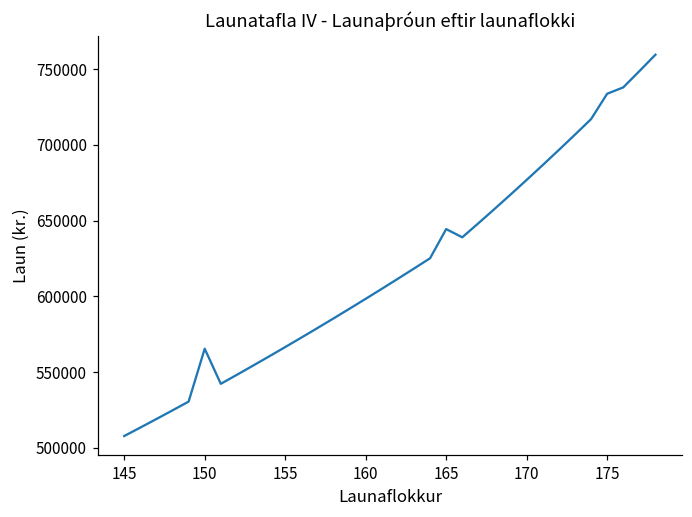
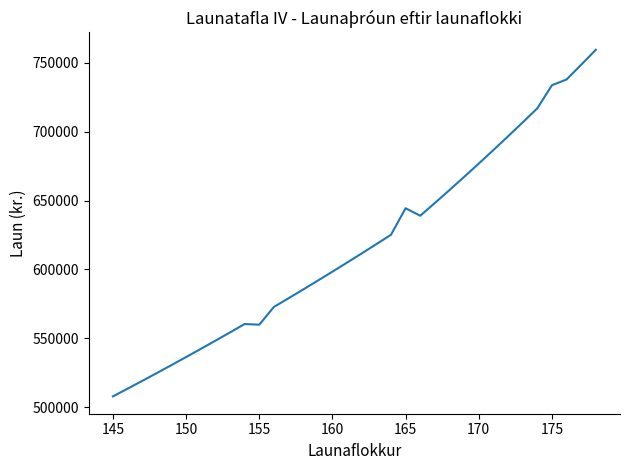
  {
    "145": 508000,
-   "150": 565000,
-   "155": 567000,
+   "150": 536000,
+   "155": 560000,
    "160": 598000,
    "165": 644000,
    "170": 677000,
    "175": 734000
  }
